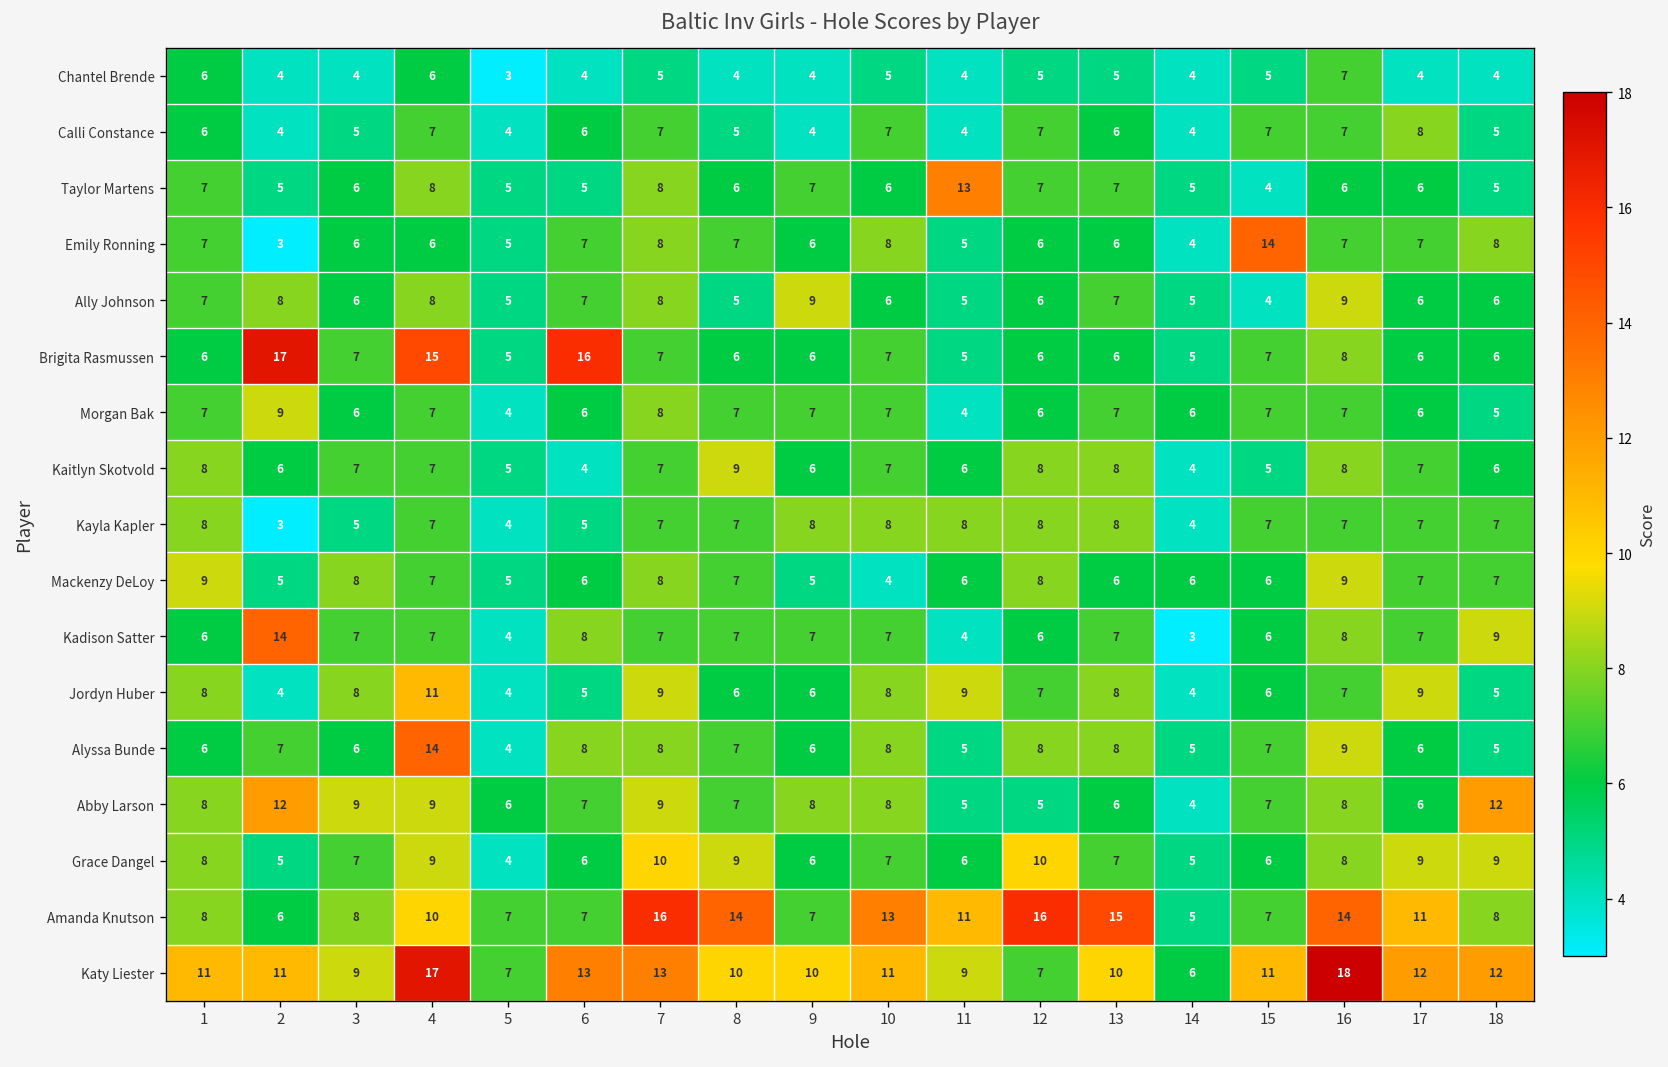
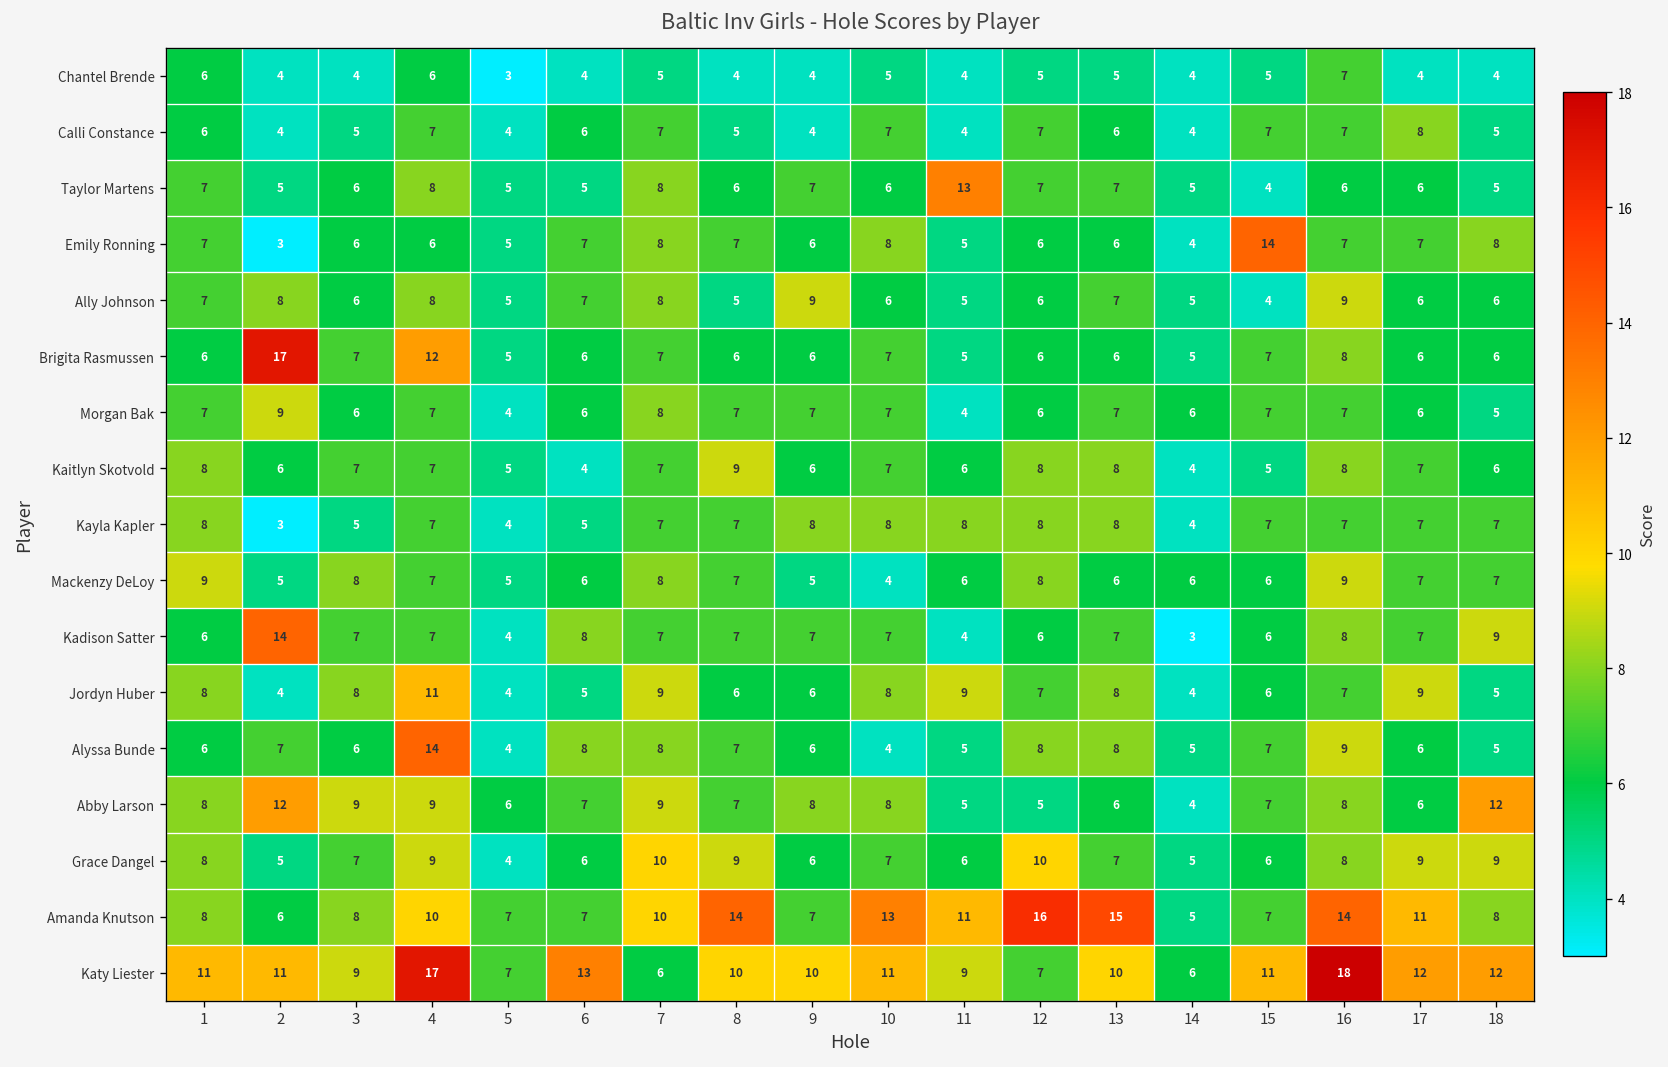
  {
    "Brigita Rasmussen": {
      "1": 6,
      "2": 17,
      "3": 7,
-     "4": 15,
+     "4": 12,
      "5": 5,
-     "6": 16,
+     "6": 6,
      "7": 7,
      "8": 6,
      "9": 6,
      "10": 7,
      "11": 5,
      "12": 6,
      "13": 6,
      "14": 5,
      "15": 7,
      "16": 8,
      "17": 6,
      "18": 6
    },
    "Alyssa Bunde": {
      "1": 6,
      "2": 7,
      "3": 6,
      "4": 14,
      "5": 4,
      "6": 8,
      "7": 8,
      "8": 7,
      "9": 6,
-     "10": 8,
+     "10": 4,
      "11": 5,
      "12": 8,
      "13": 8,
      "14": 5,
      "15": 7,
      "16": 9,
      "17": 6,
      "18": 5
    },
    "Amanda Knutson": {
      "1": 8,
      "2": 6,
      "3": 8,
      "4": 10,
      "5": 7,
      "6": 7,
-     "7": 16,
+     "7": 10,
      "8": 14,
      "9": 7,
      "10": 13,
      "11": 11,
      "12": 16,
      "13": 15,
      "14": 5,
      "15": 7,
      "16": 14,
      "17": 11,
      "18": 8
    },
    "Katy Liester": {
      "1": 11,
      "2": 11,
      "3": 9,
      "4": 17,
      "5": 7,
      "6": 13,
-     "7": 13,
+     "7": 6,
      "8": 10,
      "9": 10,
      "10": 11,
      "11": 9,
      "12": 7,
      "13": 10,
      "14": 6,
      "15": 11,
      "16": 18,
      "17": 12,
      "18": 12
    }
  }
